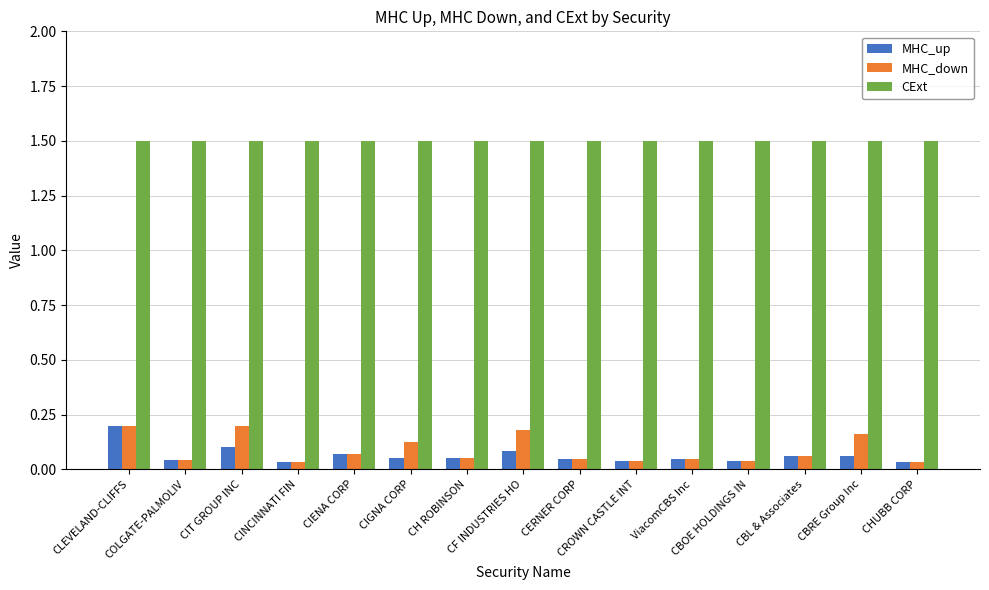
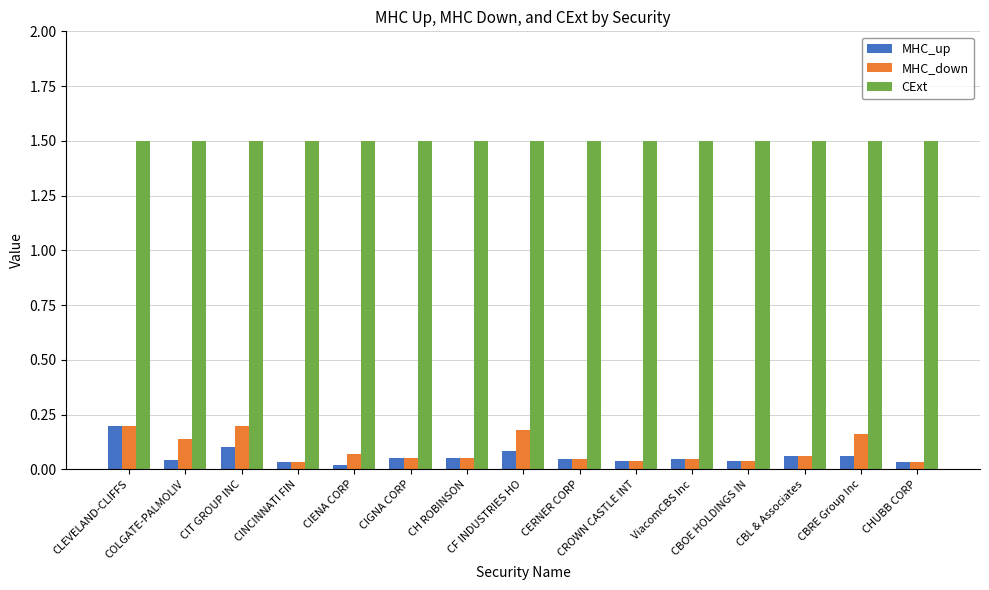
  {
    "MHC_up": {
      "CLEVELAND-CLIFFS": 0.20,
      "COLGATE-PALMOLIV": 0.04,
      "CIT GROUP INC": 0.10,
      "CINCINNATI FIN": 0.03,
-     "CIENA CORP": 0.07,
+     "CIENA CORP": 0.02,
      "CIGNA CORP": 0.05,
      "CH ROBINSON": 0.05,
      "CF INDUSTRIES HO": 0.09,
      "CERNER CORP": 0.05,
      "CROWN CASTLE INT": 0.04,
      "ViacomCBS Inc": 0.05,
      "CBOE HOLDINGS IN": 0.04,
      "CBL & Associates": 0.06,
      "CBRE Group Inc": 0.06,
      "CHUBB CORP": 0.03
    },
    "MHC_down": {
      "CLEVELAND-CLIFFS": 0.20,
-     "COLGATE-PALMOLIV": 0.04,
+     "COLGATE-PALMOLIV": 0.14,
      "CIT GROUP INC": 0.20,
      "CINCINNATI FIN": 0.03,
      "CIENA CORP": 0.07,
-     "CIGNA CORP": 0.13,
+     "CIGNA CORP": 0.05,
      "CH ROBINSON": 0.05,
      "CF INDUSTRIES HO": 0.18,
      "CERNER CORP": 0.05,
      "CROWN CASTLE INT": 0.04,
      "ViacomCBS Inc": 0.05,
      "CBOE HOLDINGS IN": 0.04,
      "CBL & Associates": 0.06,
      "CBRE Group Inc": 0.16,
      "CHUBB CORP": 0.03
    },
    "CExt": {
      "CLEVELAND-CLIFFS": 1.50,
      "COLGATE-PALMOLIV": 1.50,
      "CIT GROUP INC": 1.50,
      "CINCINNATI FIN": 1.50,
      "CIENA CORP": 1.50,
      "CIGNA CORP": 1.50,
      "CH ROBINSON": 1.50,
      "CF INDUSTRIES HO": 1.50,
      "CERNER CORP": 1.50,
      "CROWN CASTLE INT": 1.50,
      "ViacomCBS Inc": 1.50,
      "CBOE HOLDINGS IN": 1.50,
      "CBL & Associates": 1.50,
      "CBRE Group Inc": 1.50,
      "CHUBB CORP": 1.50
    }
  }
